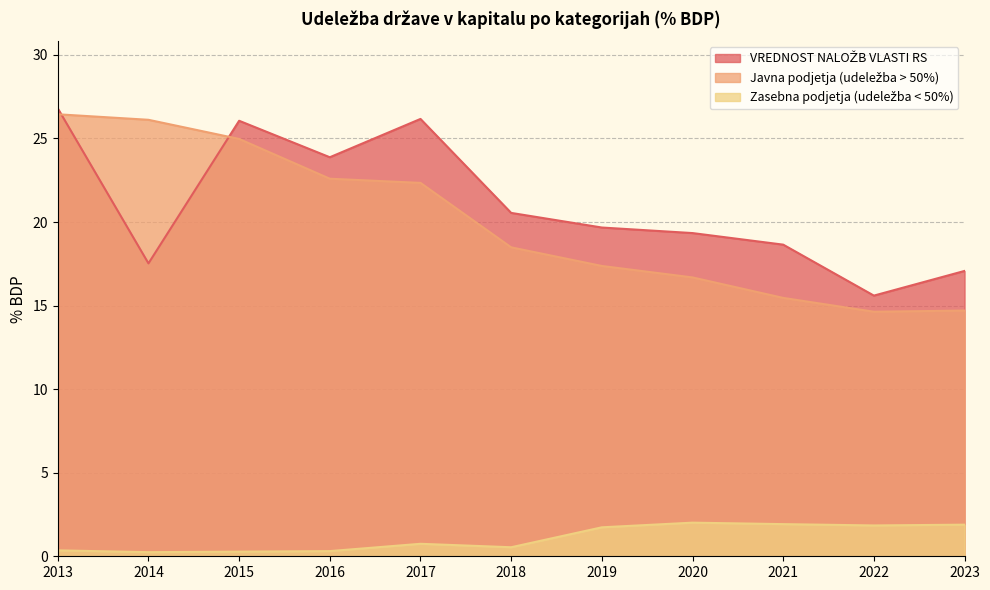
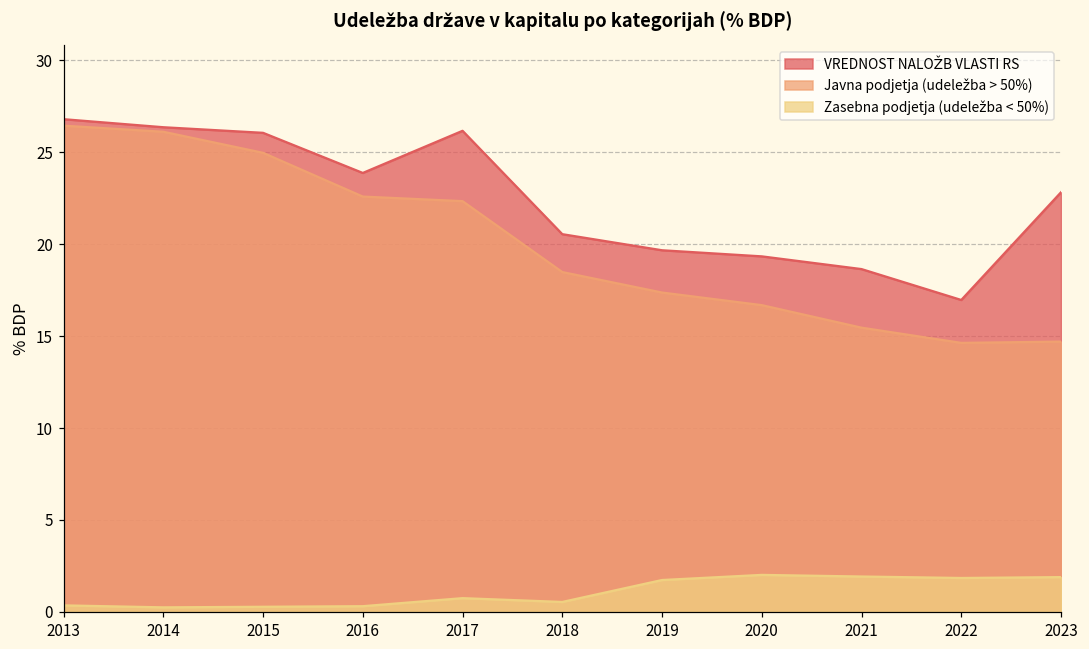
  {
    "VREDNOST NALOŽB VLASTI RS": {
      "2013": 26.8,
-     "2014": 17.5,
+     "2014": 26.4,
      "2015": 26.1,
      "2016": 23.9,
      "2017": 26.2,
      "2018": 20.5,
      "2019": 19.7,
      "2020": 19.3,
      "2021": 18.6,
-     "2022": 15.6,
-     "2023": 17.1
+     "2022": 17.0,
+     "2023": 22.8
    }
  }
